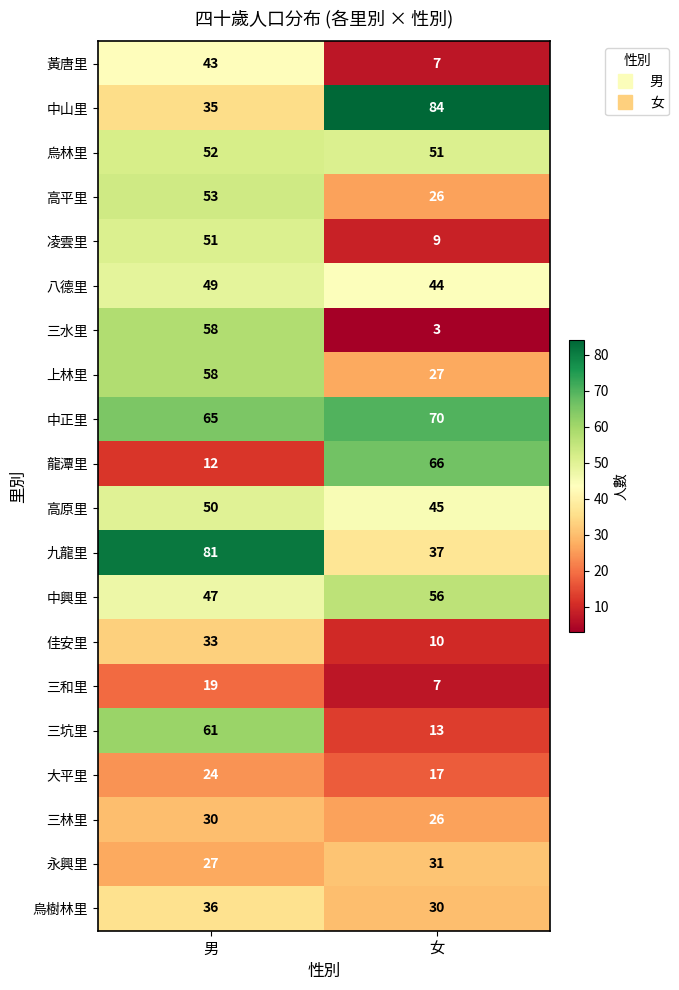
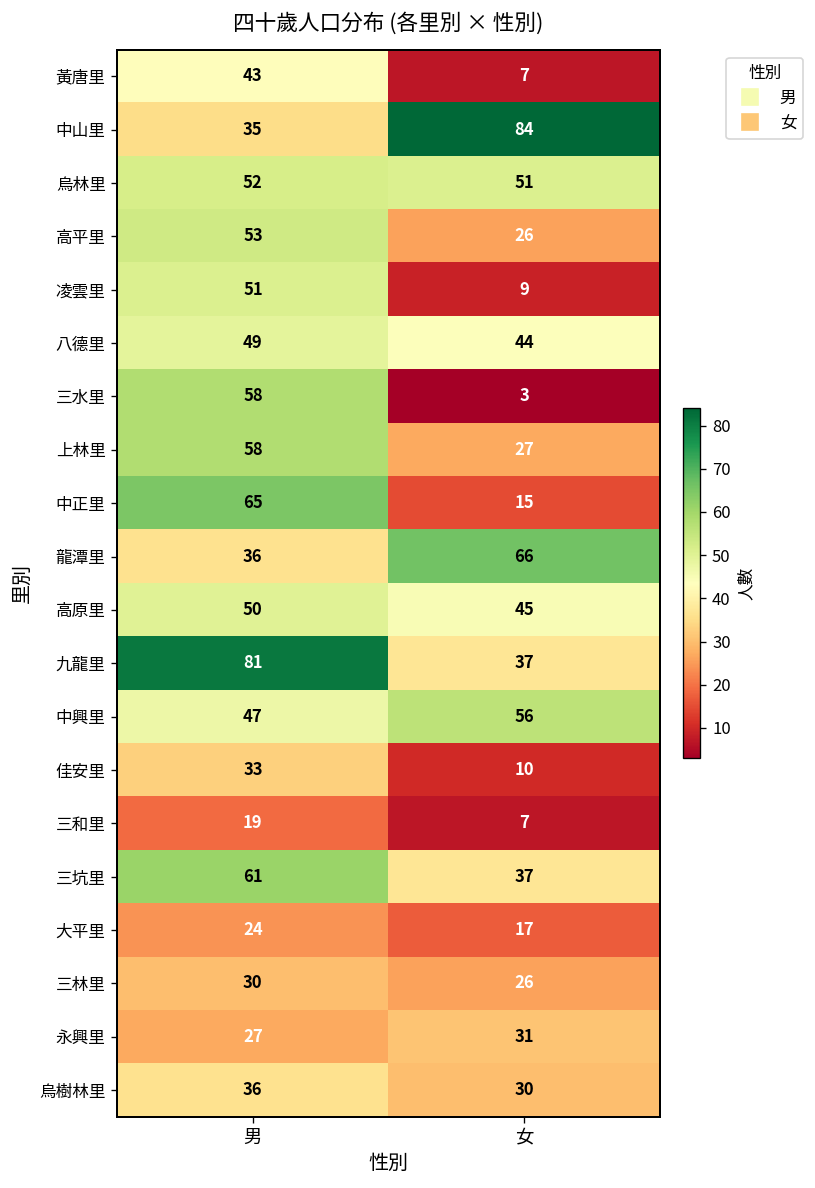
  {
    "黃唐里": {
      "男": 43,
      "女": 7
    },
    "中山里": {
      "男": 35,
      "女": 84
    },
    "烏林里": {
      "男": 52,
      "女": 51
    },
    "高平里": {
      "男": 53,
      "女": 26
    },
    "凌雲里": {
      "男": 51,
      "女": 9
    },
    "八德里": {
      "男": 49,
      "女": 44
    },
    "三水里": {
      "男": 58,
      "女": 3
    },
    "上林里": {
      "男": 58,
      "女": 27
    },
    "中正里": {
      "男": 65,
-     "女": 70
+     "女": 15
    },
    "龍潭里": {
-     "男": 12,
+     "男": 36,
      "女": 66
    },
    "高原里": {
      "男": 50,
      "女": 45
    },
    "九龍里": {
      "男": 81,
      "女": 37
    },
    "中興里": {
      "男": 47,
      "女": 56
    },
    "佳安里": {
      "男": 33,
      "女": 10
    },
    "三和里": {
      "男": 19,
      "女": 7
    },
    "三坑里": {
      "男": 61,
-     "女": 13
+     "女": 37
    },
    "大平里": {
      "男": 24,
      "女": 17
    },
    "三林里": {
      "男": 30,
      "女": 26
    },
    "永興里": {
      "男": 27,
      "女": 31
    },
    "烏樹林里": {
      "男": 36,
      "女": 30
    }
  }
